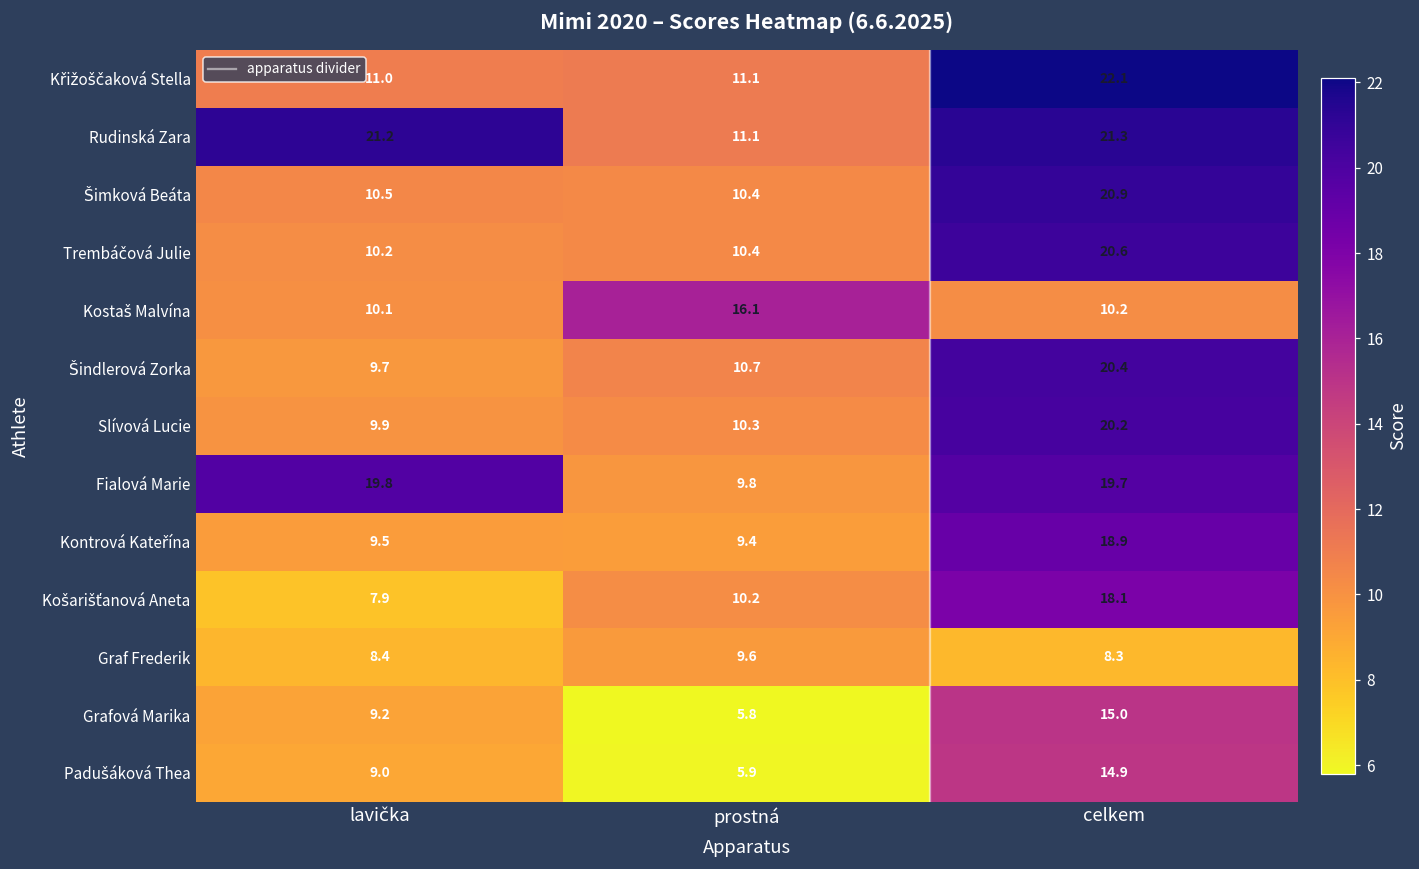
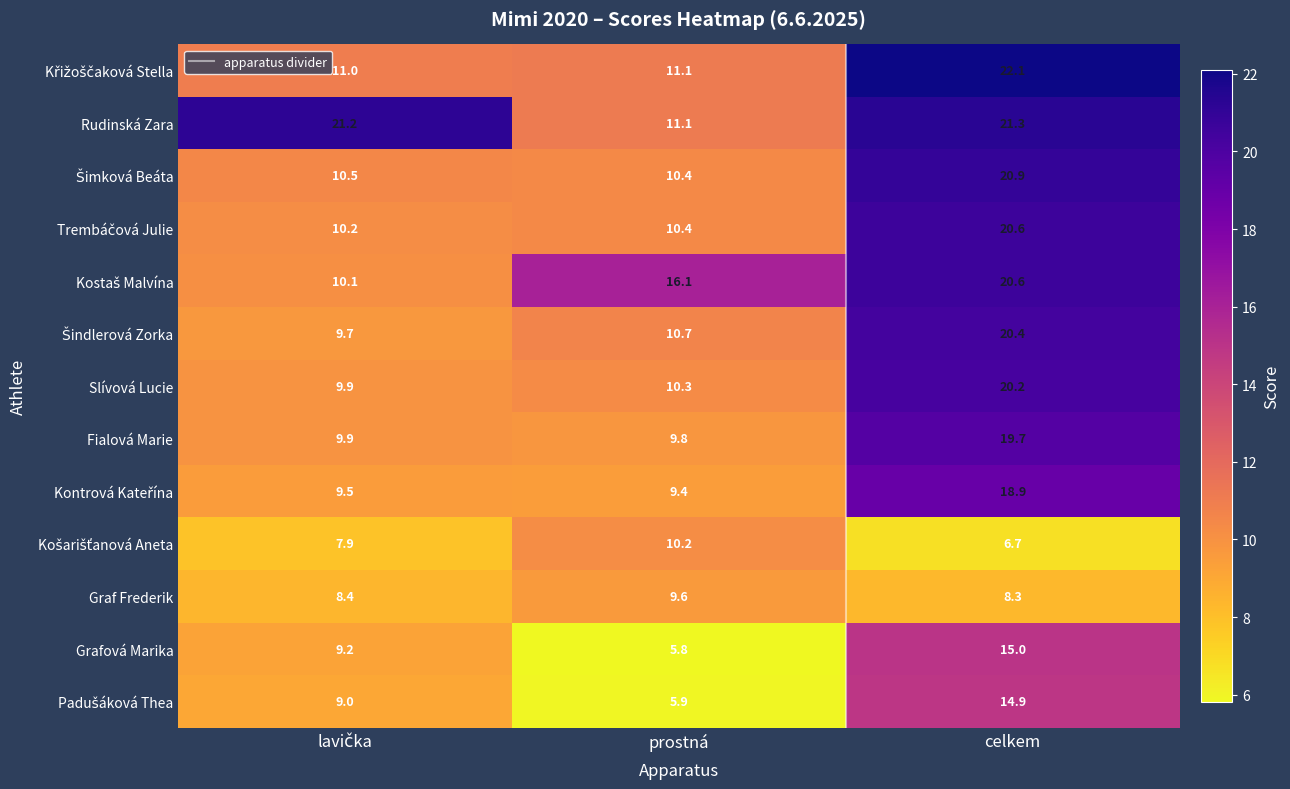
  {
    "Křižoščaková Stella": {
      "prostná": 11.1,
      "celkem": 22.1
    },
    "Rudinská Zara": {
      "lavička": 21.2,
      "prostná": 11.1,
      "celkem": 21.3
    },
    "Šimková Beáta": {
      "lavička": 10.5,
      "prostná": 10.4,
      "celkem": 20.9
    },
    "Trembáčová Julie": {
      "lavička": 10.2,
      "prostná": 10.4,
      "celkem": 20.6
    },
    "Kostaš Malvína": {
      "lavička": 10.1,
      "prostná": 16.1,
-     "celkem": 10.2
+     "celkem": 20.6
    },
    "Šindlerová Zorka": {
      "lavička": 9.7,
      "prostná": 10.7,
      "celkem": 20.4
    },
    "Slívová Lucie": {
      "lavička": 9.9,
      "prostná": 10.3,
      "celkem": 20.2
    },
    "Fialová Marie": {
-     "lavička": 19.8,
+     "lavička": 9.9,
      "prostná": 9.8,
      "celkem": 19.7
    },
    "Kontrová Kateřína": {
      "lavička": 9.5,
      "prostná": 9.4,
      "celkem": 18.9
    },
    "Košarišťanová Aneta": {
      "lavička": 7.9,
      "prostná": 10.2,
-     "celkem": 18.1
+     "celkem": 6.7
    },
    "Graf Frederik": {
      "lavička": 8.4,
      "prostná": 9.6,
      "celkem": 8.3
    },
    "Grafová Marika": {
      "lavička": 9.2,
      "prostná": 5.8,
      "celkem": 15.0
    },
    "Padušáková Thea": {
      "lavička": 9.0,
      "prostná": 5.9,
      "celkem": 14.9
    }
  }
